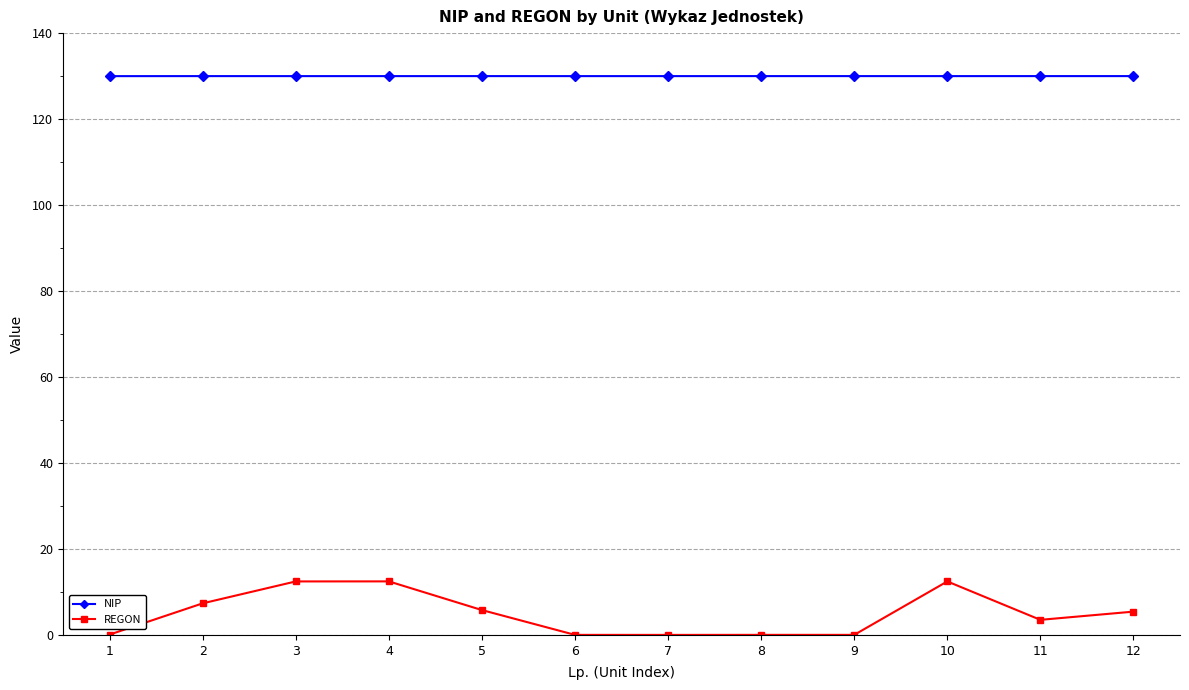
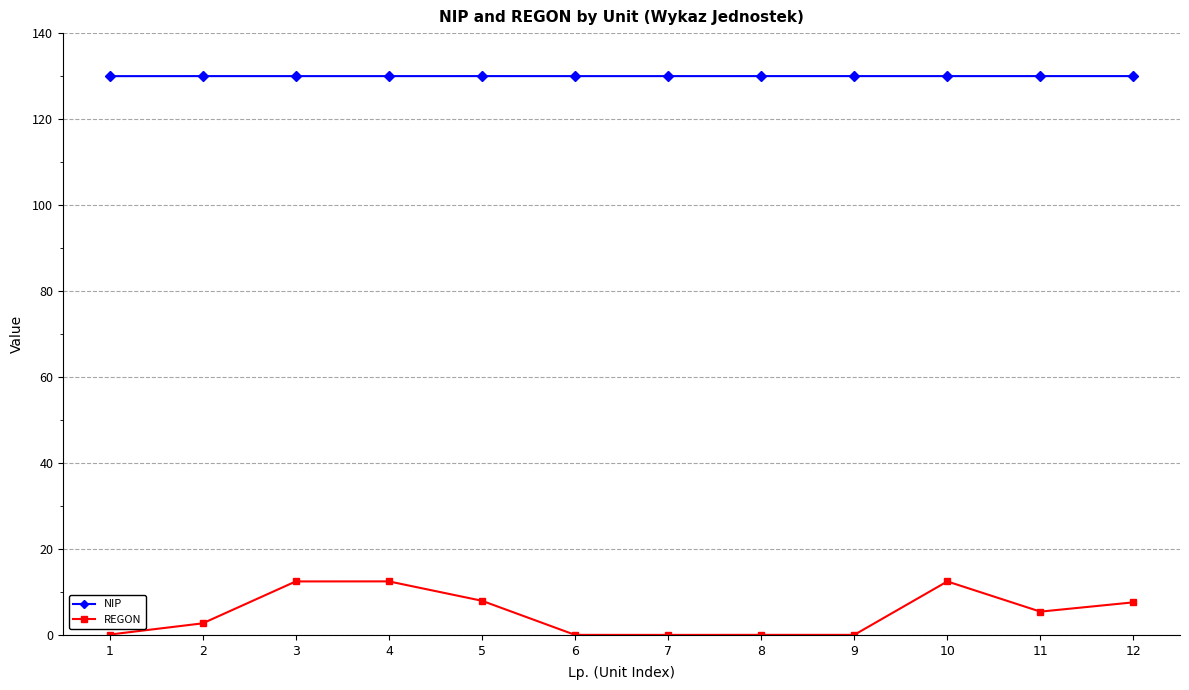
  {
    "NIP": {
      "1": 130,
      "2": 130,
      "3": 130,
      "4": 130,
      "5": 130,
      "6": 130,
      "7": 130,
      "8": 130,
      "9": 130,
      "10": 130,
      "11": 130,
      "12": 130
    },
    "REGON": {
      "1": 0,
-     "2": 7,
+     "2": 3,
      "3": 12,
      "4": 12,
-     "5": 6,
+     "5": 8,
      "6": 0,
      "7": 0,
      "8": 0,
      "9": 0,
      "10": 12,
-     "11": 4,
-     "12": 5
+     "11": 5,
+     "12": 8
    }
  }
